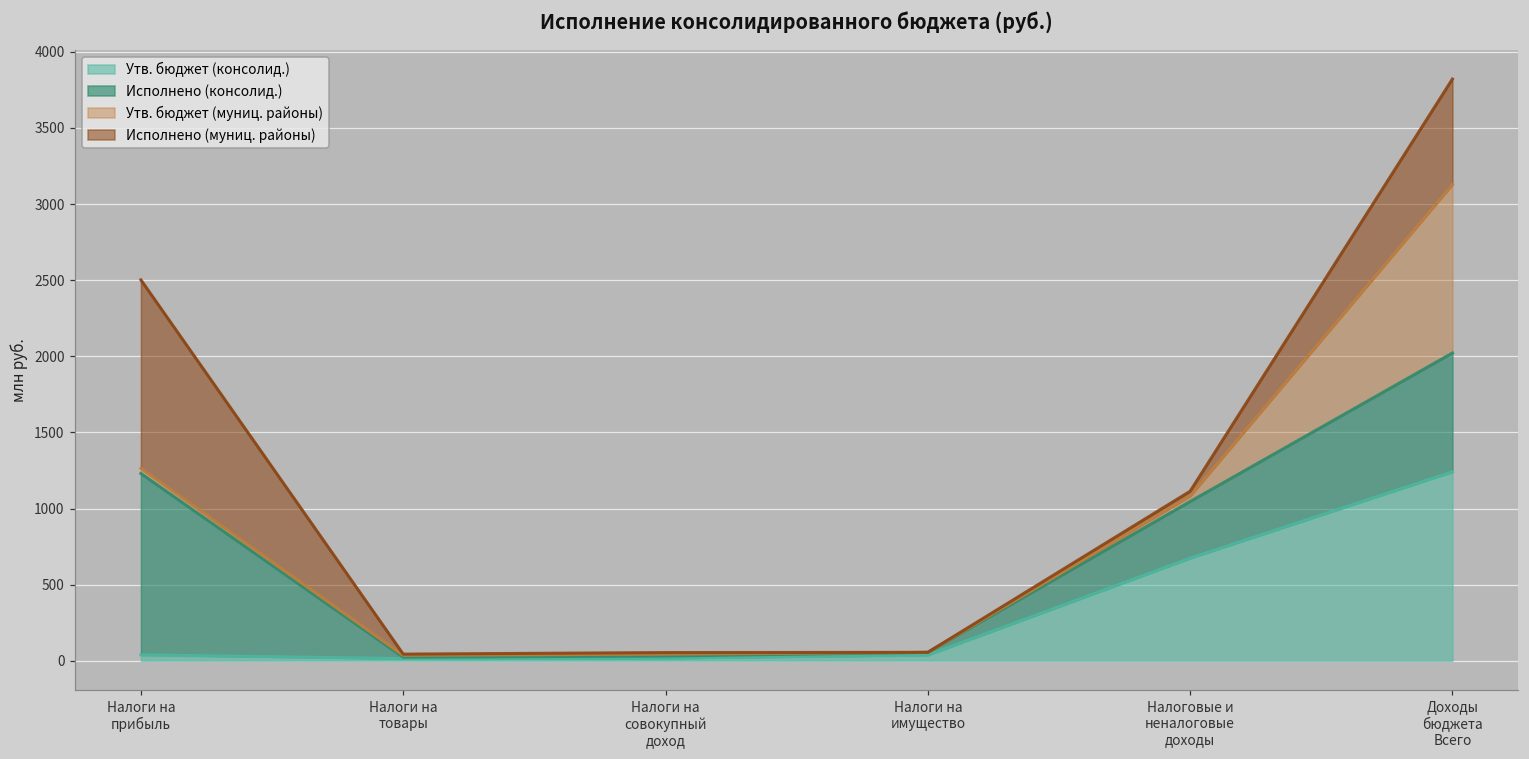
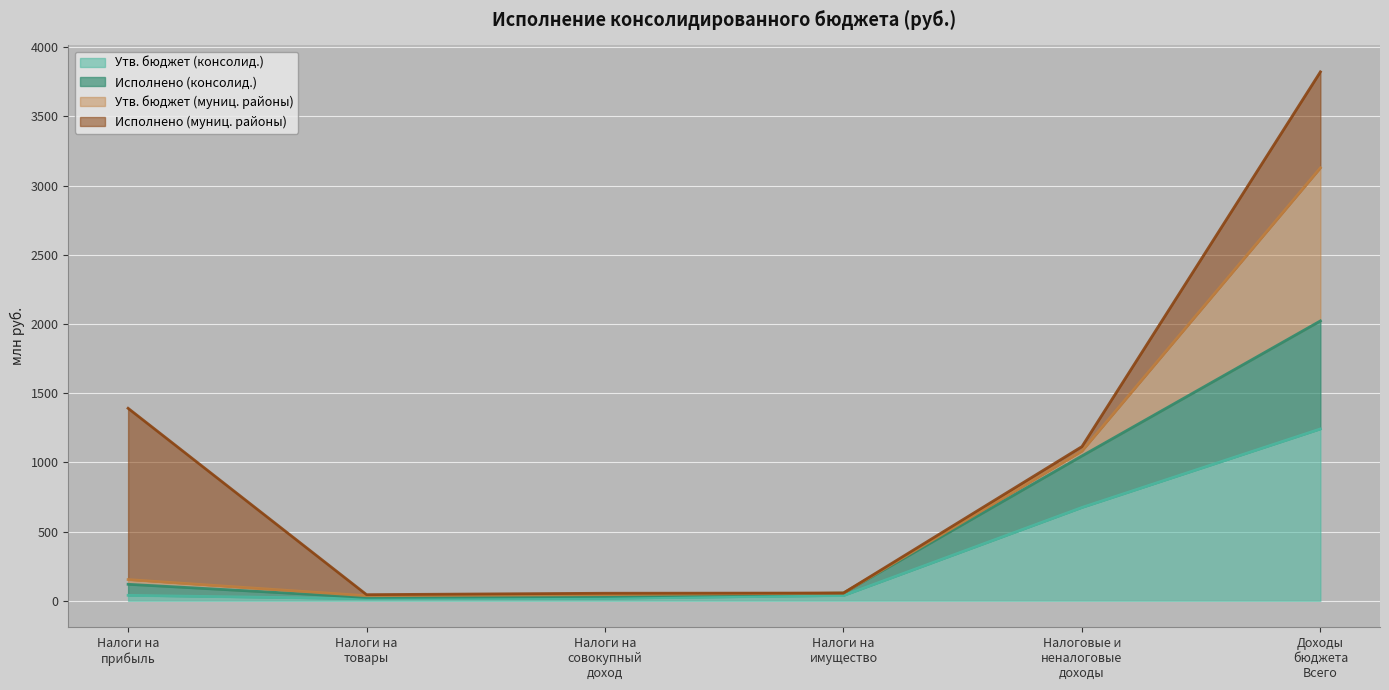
  {
    "Утв. бюджет (консолид.)": {
      "Налоги на прибыль": 40,
      "Налоги на имущество": 40,
      "Налоговые и неналоговые доходы": 670,
      "Доходы бюджета Всего": 1240
    },
    "Исполнено (консолид.)": {
-     "Налоги на прибыль": 1190,
+     "Налоги на прибыль": 80,
      "Налоговые и неналоговые доходы": 370,
      "Доходы бюджета Всего": 780
    },
    "Утв. бюджет (муниц. районы)": {
      "Налоги на прибыль": 30,
      "Налоговые и неналоговые доходы": 40,
      "Доходы бюджета Всего": 1110
    },
    "Исполнено (муниц. районы)": {
      "Налоги на прибыль": 1240,
      "Налоговые и неналоговые доходы": 30,
      "Доходы бюджета Всего": 690
    }
  }
